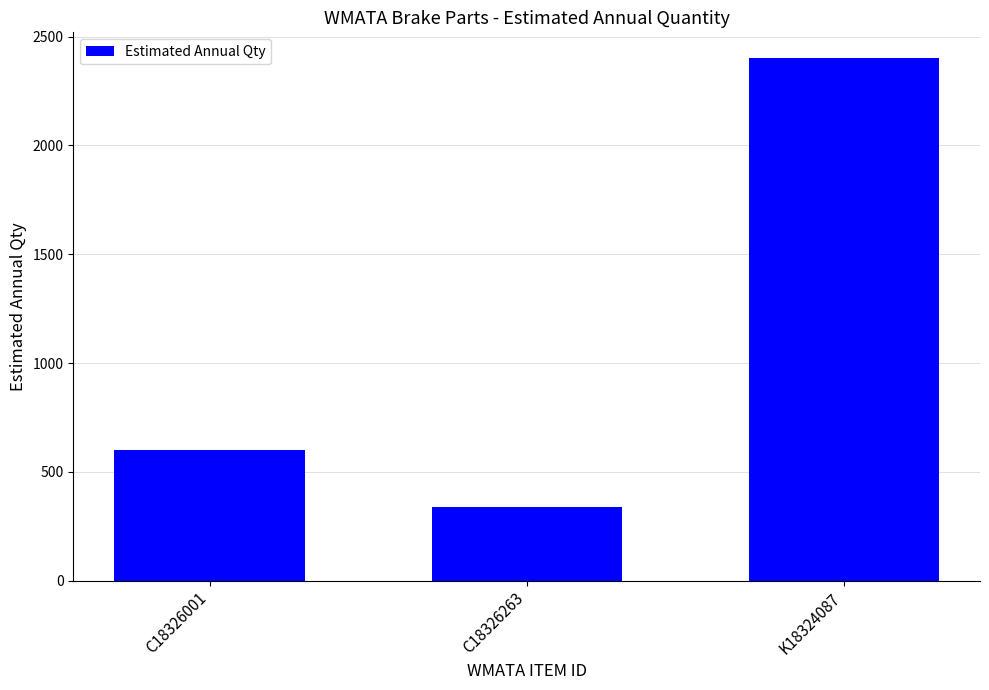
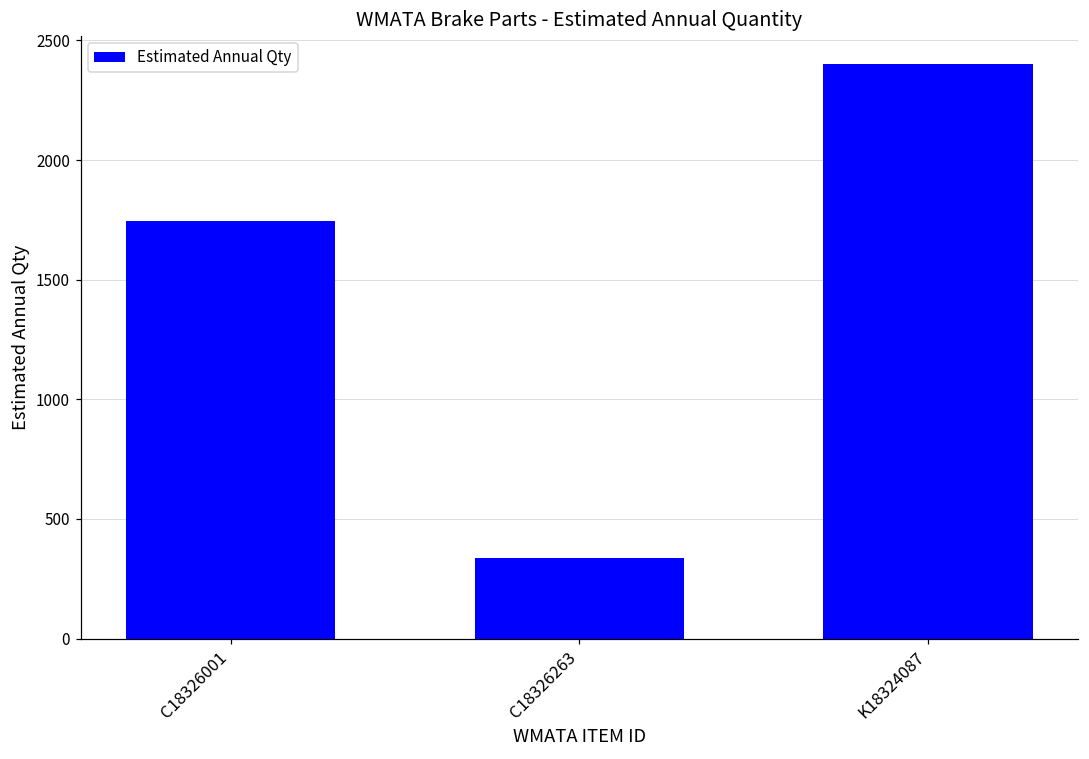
  {
-   "C18326001": 600,
+   "C18326001": 1750,
    "C18326263": 340,
    "K18324087": 2400
  }
